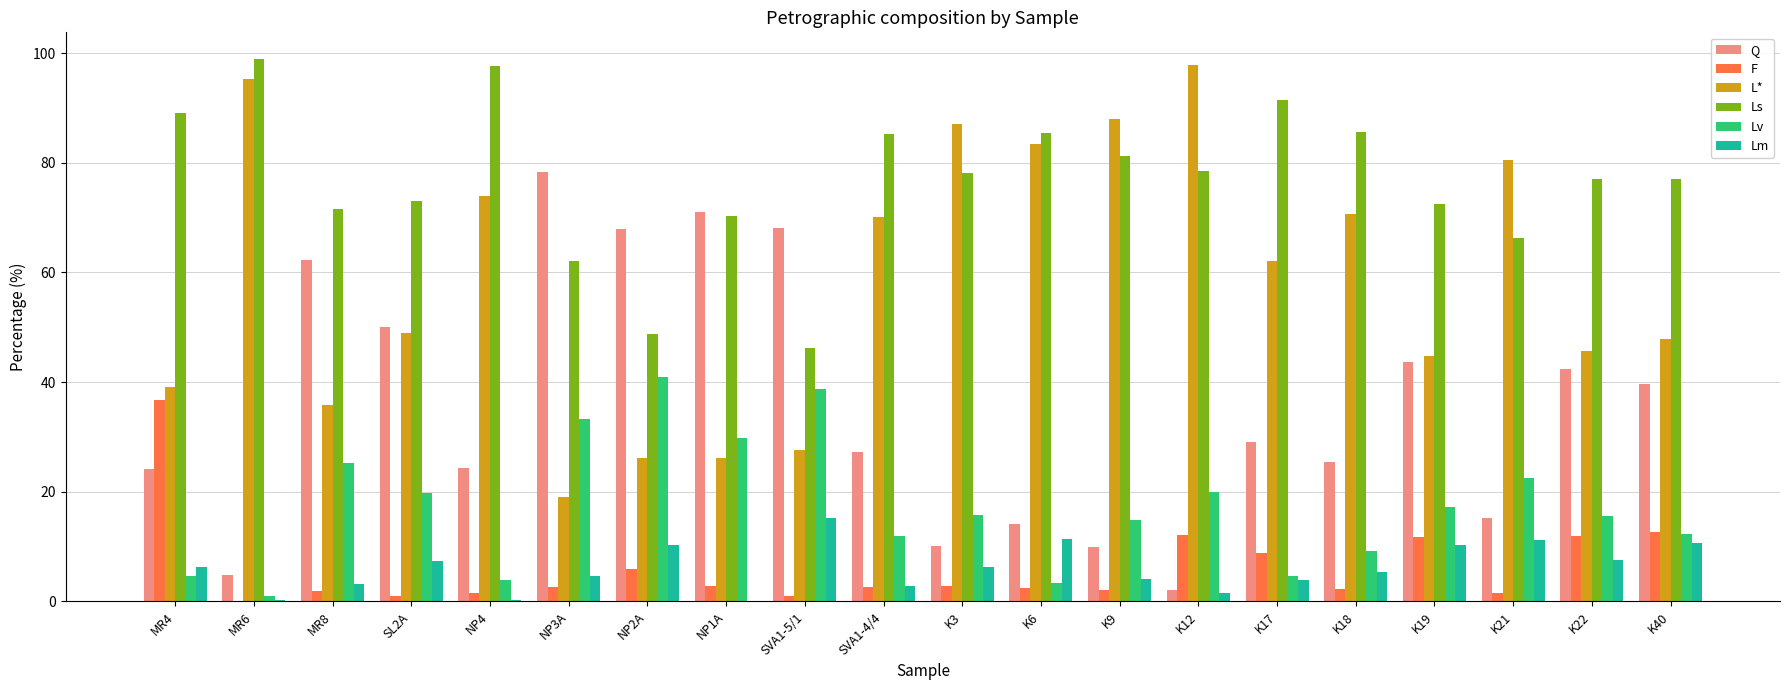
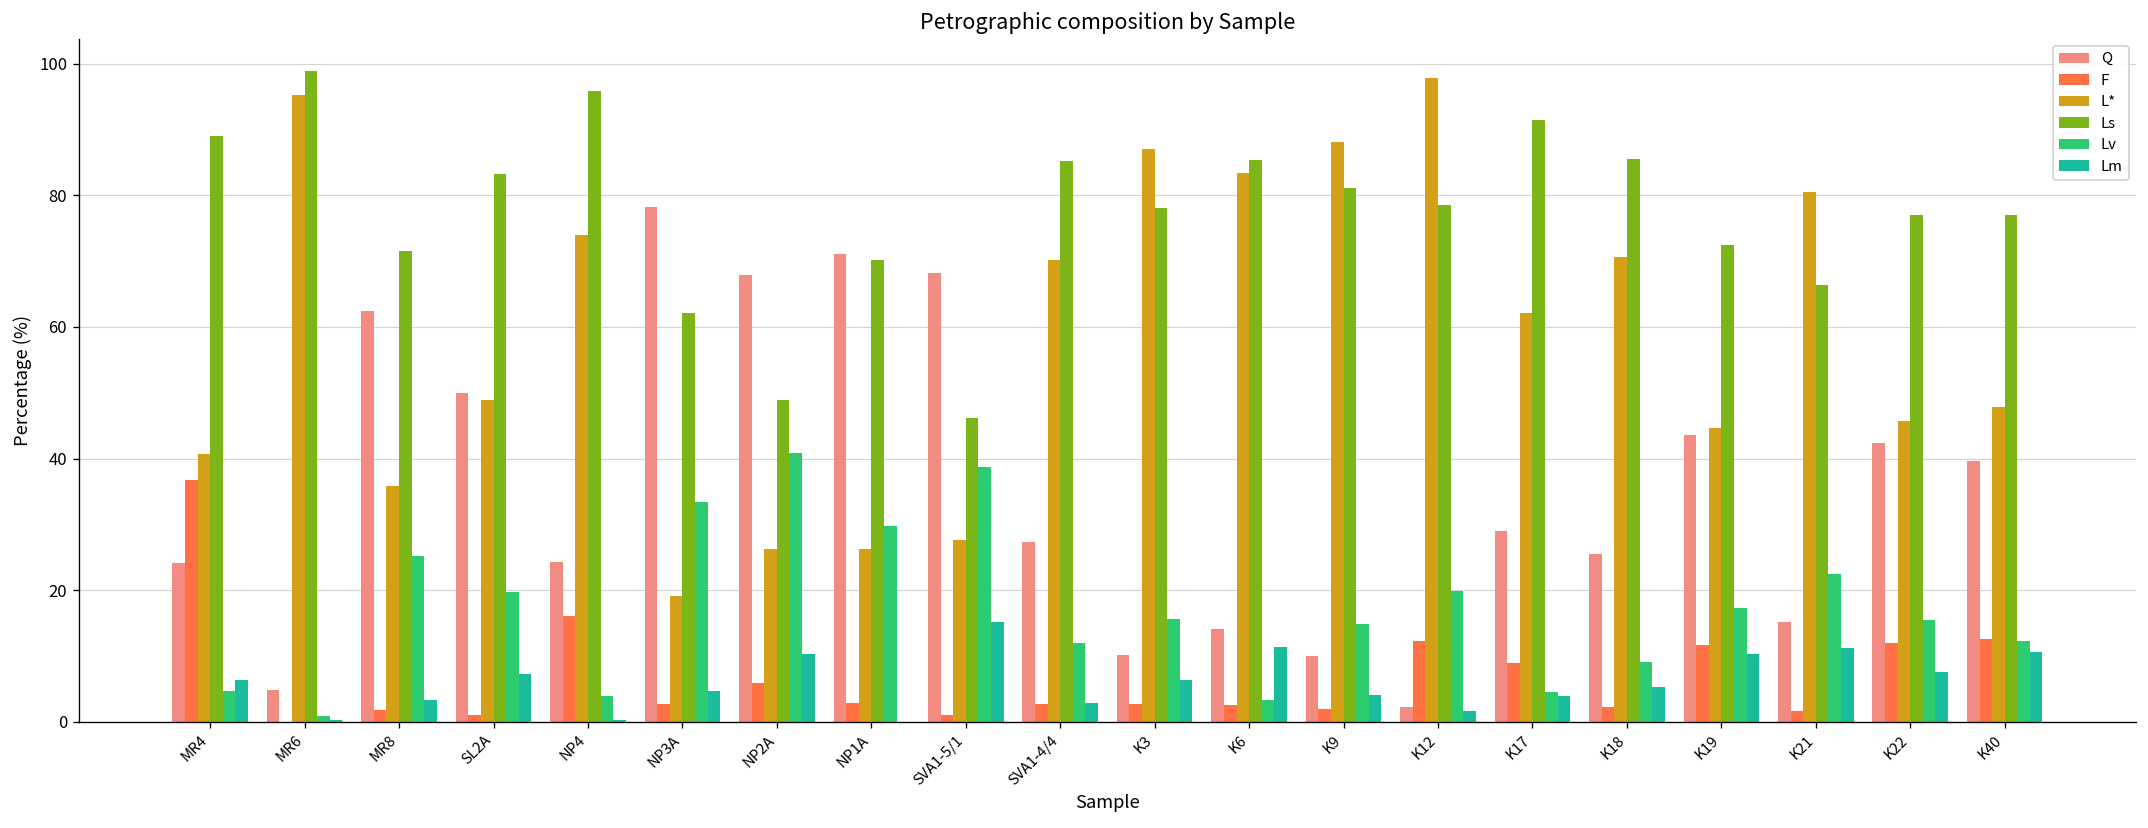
  {
    "Q": {
      "MR4": 24,
      "MR6": 5,
      "MR8": 62,
      "SL2A": 50,
      "NP4": 24,
      "NP3A": 78,
      "NP2A": 68,
      "NP1A": 71,
      "SVA1-5/1": 68,
      "SVA1-4/4": 27,
      "K3": 10,
      "K6": 14,
      "K9": 10,
      "K12": 2,
      "K17": 29,
      "K18": 25,
      "K19": 44,
      "K21": 15,
      "K22": 42,
      "K40": 40
    },
    "F": {
      "MR4": 37,
      "MR6": 0,
      "MR8": 2,
      "SL2A": 1,
-     "NP4": 2,
+     "NP4": 16,
      "NP3A": 3,
      "NP2A": 6,
      "NP1A": 3,
      "SVA1-5/1": 1,
      "SVA1-4/4": 3,
      "K3": 3,
      "K6": 3,
      "K9": 2,
      "K12": 12,
      "K17": 9,
      "K18": 2,
      "K19": 12,
      "K21": 2,
      "K22": 12,
      "K40": 13
    },
    "L*": {
-     "MR4": 39,
+     "MR4": 41,
      "MR6": 95,
      "MR8": 36,
      "SL2A": 49,
      "NP4": 74,
      "NP3A": 19,
      "NP2A": 26,
      "NP1A": 26,
      "SVA1-5/1": 28,
      "SVA1-4/4": 70,
      "K3": 87,
      "K6": 83,
      "K9": 88,
      "K12": 98,
      "K17": 62,
      "K18": 71,
      "K19": 45,
      "K21": 81,
      "K22": 46,
      "K40": 48
    },
    "Ls": {
      "MR4": 89,
      "MR6": 99,
      "MR8": 72,
-     "SL2A": 73,
-     "NP4": 98,
+     "SL2A": 83,
+     "NP4": 96,
      "NP3A": 62,
      "NP2A": 49,
      "NP1A": 70,
      "SVA1-5/1": 46,
      "SVA1-4/4": 85,
      "K3": 78,
      "K6": 85,
      "K9": 81,
      "K12": 79,
      "K17": 92,
      "K18": 86,
      "K19": 72,
      "K21": 66,
      "K22": 77,
      "K40": 77
    }
  }
